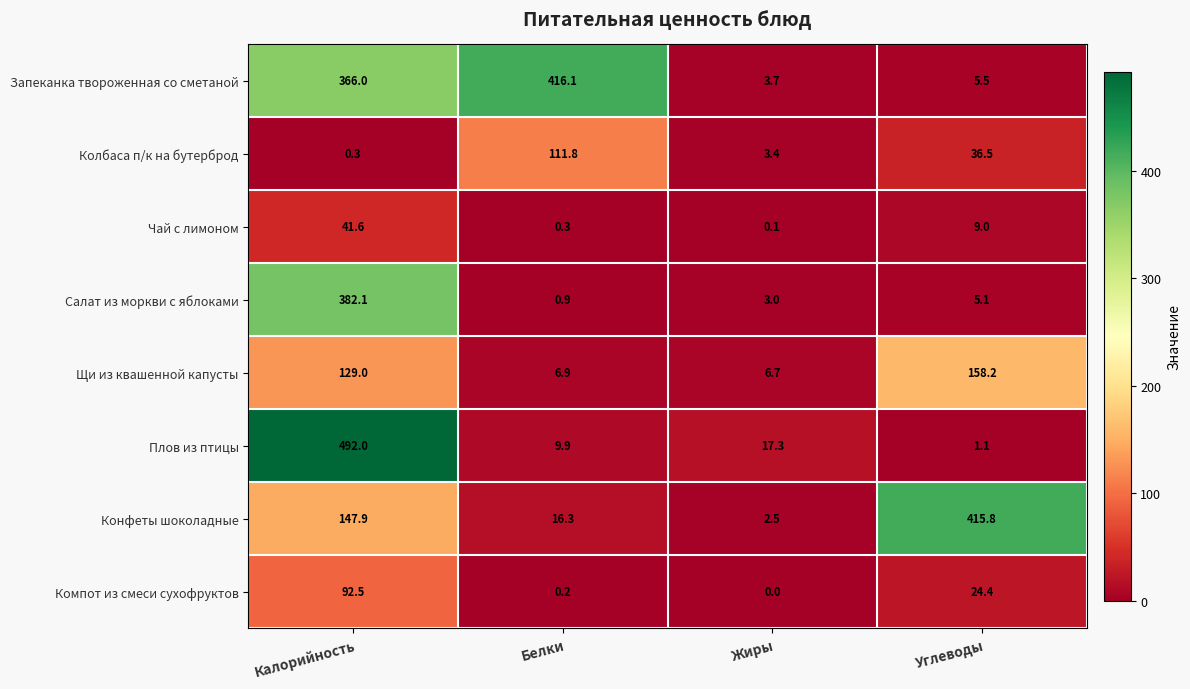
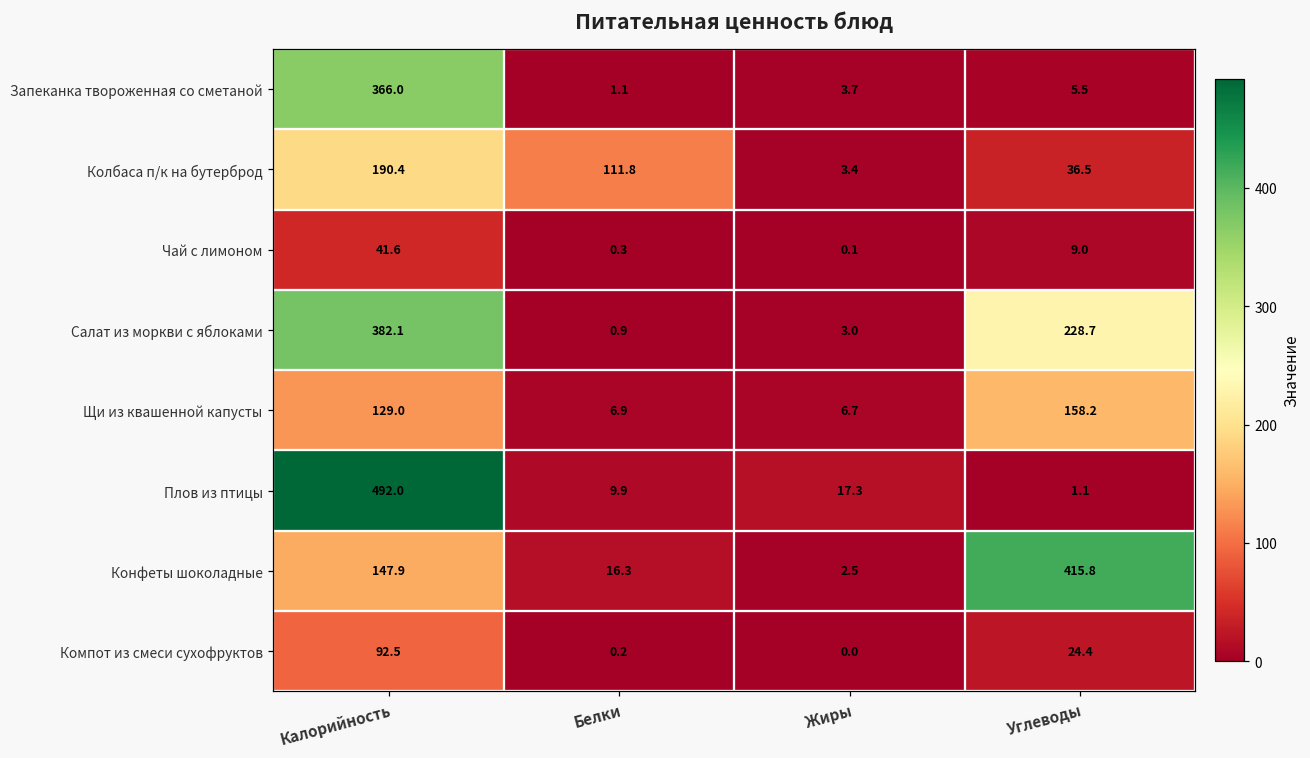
  {
    "Запеканка твороженная со сметаной": {
      "Калорийность": 366.0,
-     "Белки": 416.1,
+     "Белки": 1.1,
      "Жиры": 3.7,
      "Углеводы": 5.5
    },
    "Колбаса п/к на бутерброд": {
-     "Калорийность": 0.3,
+     "Калорийность": 190.4,
      "Белки": 111.8,
      "Жиры": 3.4,
      "Углеводы": 36.5
    },
    "Чай с лимоном": {
      "Калорийность": 41.6,
      "Белки": 0.3,
      "Жиры": 0.1,
      "Углеводы": 9.0
    },
    "Салат из моркви с яблоками": {
      "Калорийность": 382.1,
      "Белки": 0.9,
      "Жиры": 3.0,
-     "Углеводы": 5.1
+     "Углеводы": 228.7
    },
    "Щи из квашенной капусты": {
      "Калорийность": 129.0,
      "Белки": 6.9,
      "Жиры": 6.7,
      "Углеводы": 158.2
    },
    "Плов из птицы": {
      "Калорийность": 492.0,
      "Белки": 9.9,
      "Жиры": 17.3,
      "Углеводы": 1.1
    },
    "Конфеты шоколадные": {
      "Калорийность": 147.9,
      "Белки": 16.3,
      "Жиры": 2.5,
      "Углеводы": 415.8
    },
    "Компот из смеси сухофруктов": {
      "Калорийность": 92.5,
      "Белки": 0.2,
      "Жиры": 0.0,
      "Углеводы": 24.4
    }
  }
